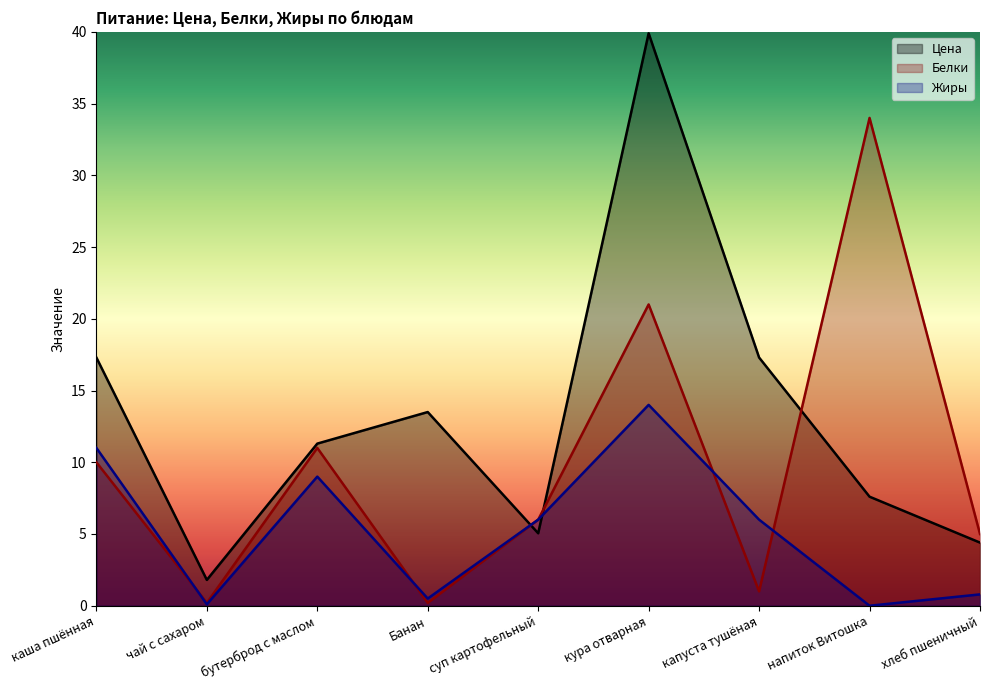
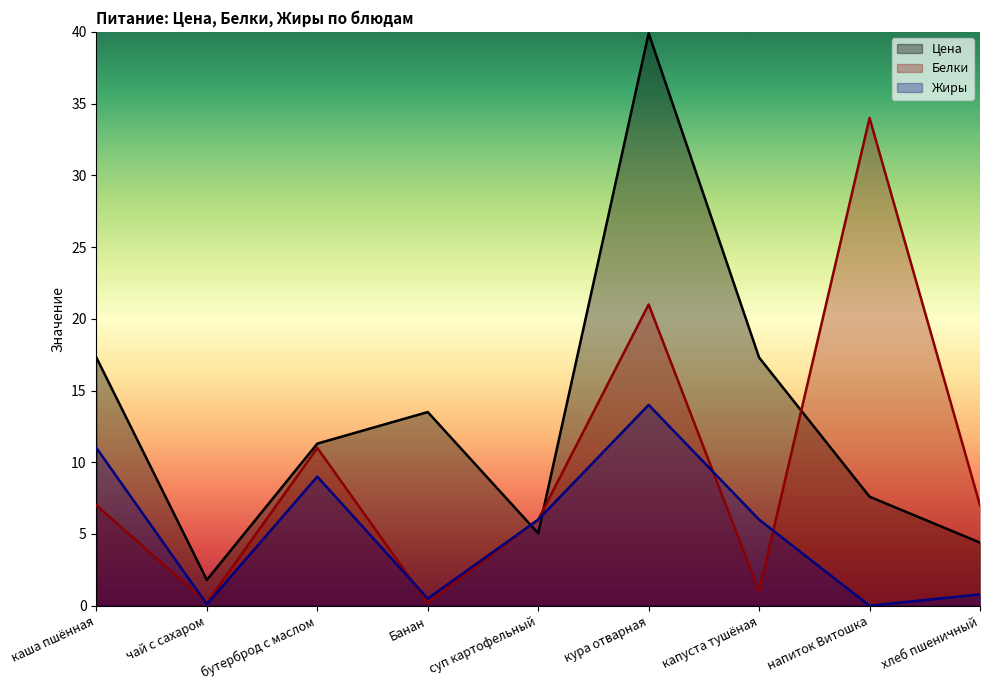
  {
    "Белки": {
-     "каша пшённая": 10,
+     "каша пшённая": 7,
      "бутерброд с маслом": 11,
      "Банан": 0.2,
      "кура отварная": 21,
      "капуста тушёная": 1,
      "напиток Витошка": 34,
-     "хлеб пшеничный": 5
+     "хлеб пшеничный": 7
    }
  }
